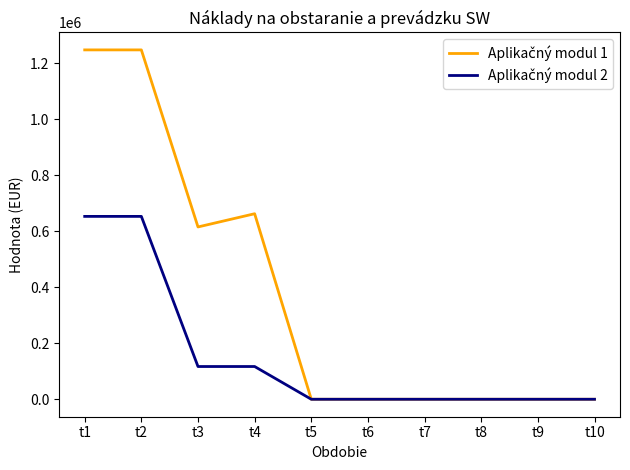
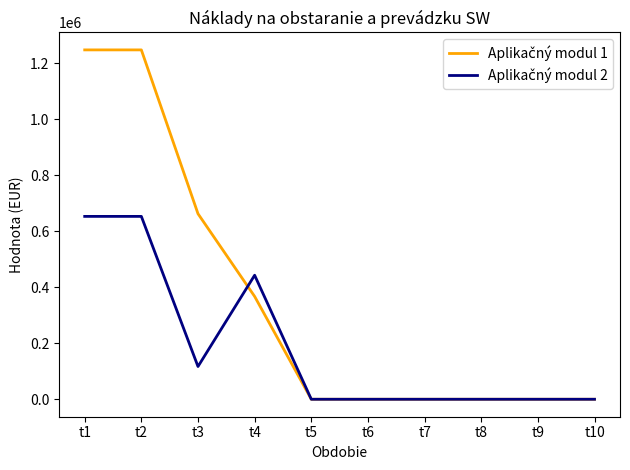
  {
    "Aplikačný modul 1": {
      "t1": 1250000,
      "t2": 1250000,
-     "t3": 620000,
-     "t4": 660000
+     "t3": 660000,
+     "t4": 370000
    },
    "Aplikačný modul 2": {
      "t1": 650000,
      "t2": 650000,
      "t3": 120000,
-     "t4": 120000
+     "t4": 440000
    }
  }
